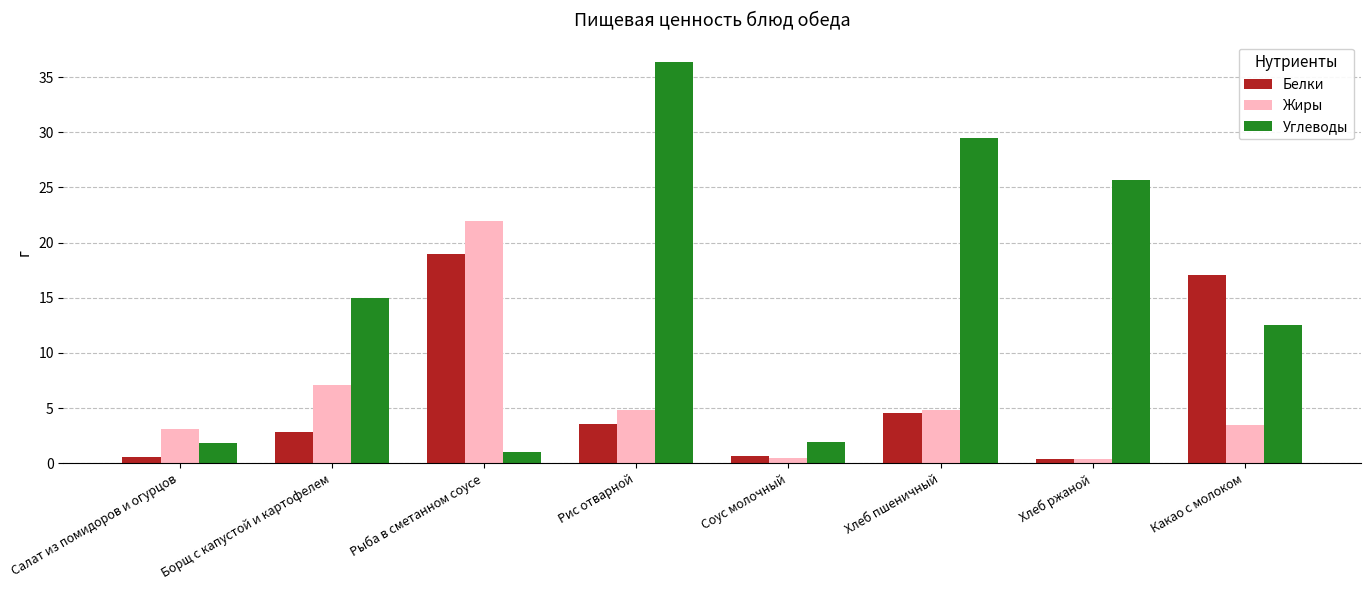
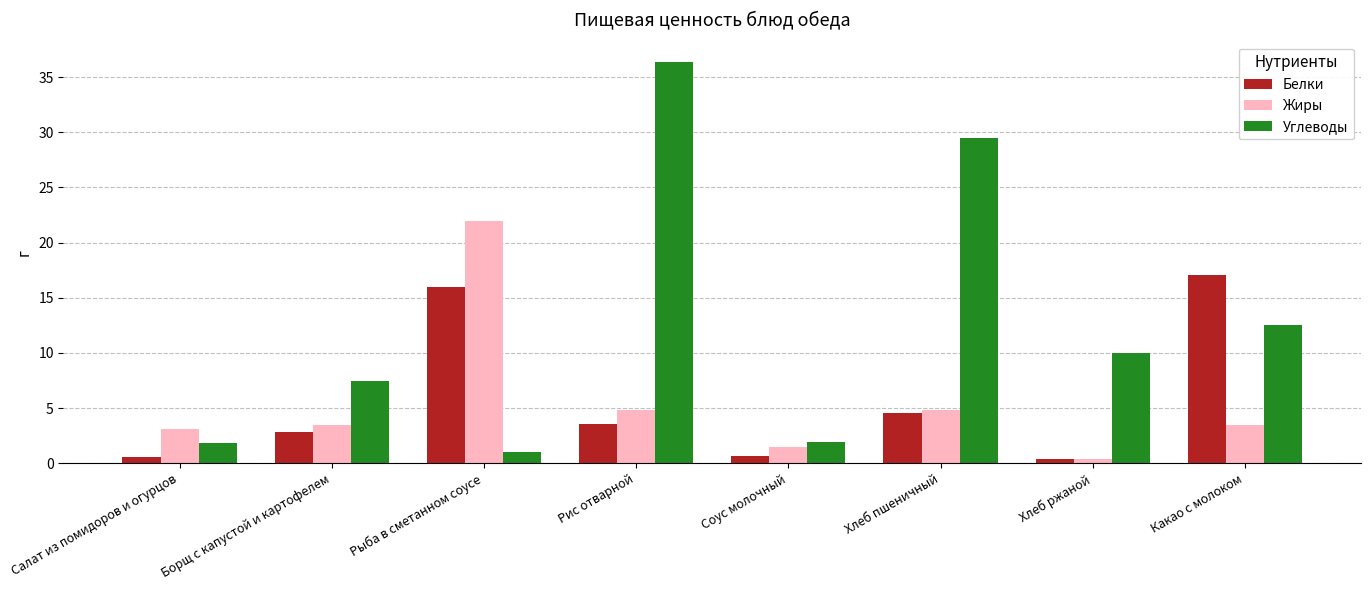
  {
    "Белки": {
      "Салат из помидоров и огурцов": 0.6,
      "Борщ с капустой и картофелем": 3,
-     "Рыба в сметанном соусе": 19,
+     "Рыба в сметанном соусе": 16,
      "Рис отварной": 3.6,
      "Соус молочный": 0.7,
      "Хлеб пшеничный": 4.6,
      "Хлеб ржаной": 0.4,
      "Какао с молоком": 17
    },
    "Жиры": {
      "Салат из помидоров и огурцов": 3.1,
-     "Борщ с капустой и картофелем": 7.1,
+     "Борщ с капустой и картофелем": 3.5,
      "Рыба в сметанном соусе": 22.0,
      "Рис отварной": 4.8,
-     "Соус молочный": 0.5,
+     "Соус молочный": 1.5,
      "Хлеб пшеничный": 4.8,
      "Хлеб ржаной": 0.4,
      "Какао с молоком": 3.5
    },
    "Углеводы": {
      "Салат из помидоров и огурцов": 1.8,
-     "Борщ с капустой и картофелем": 15.0,
+     "Борщ с капустой и картофелем": 7.5,
      "Рыба в сметанном соусе": 1.0,
      "Рис отварной": 36.4,
      "Соус молочный": 1.9,
      "Хлеб пшеничный": 29.5,
-     "Хлеб ржаной": 25.7,
+     "Хлеб ржаной": 10.0,
      "Какао с молоком": 12.5
    }
  }
